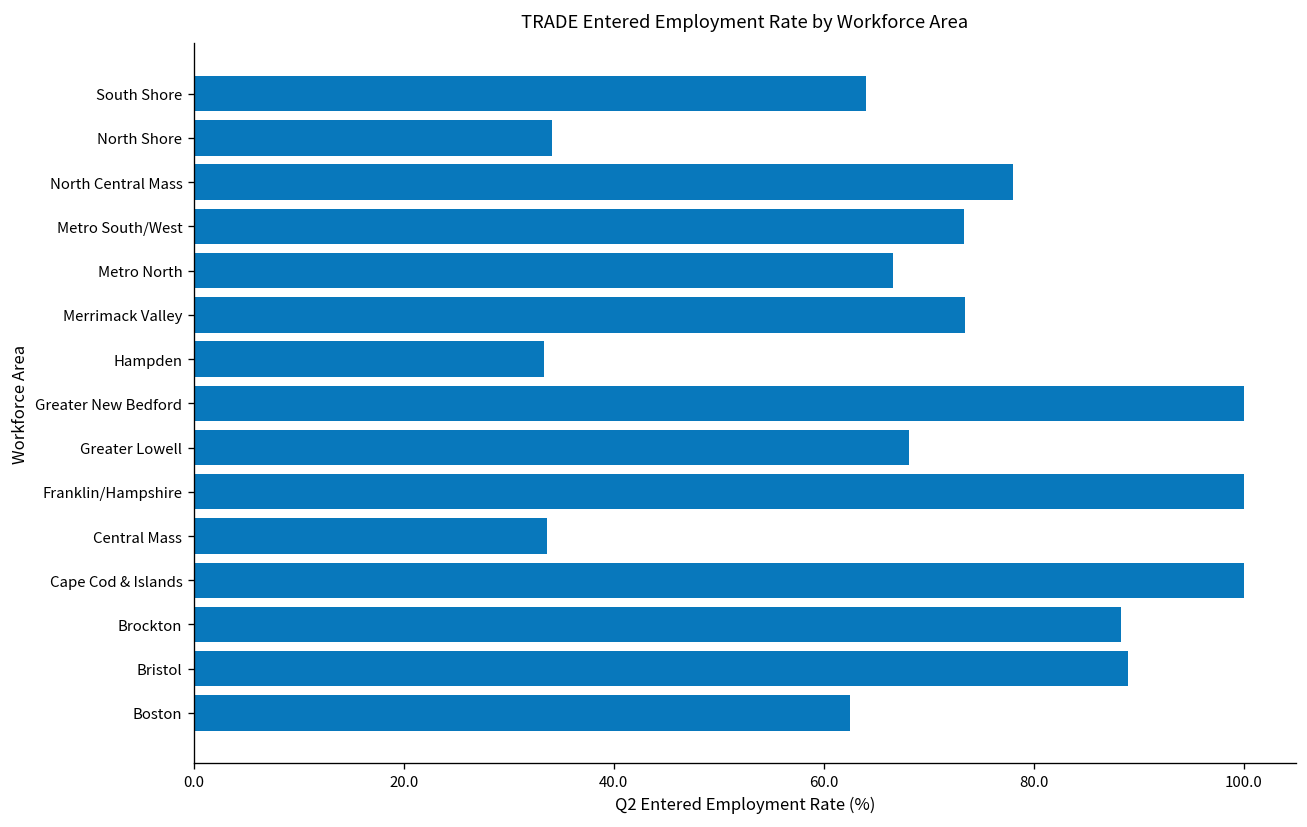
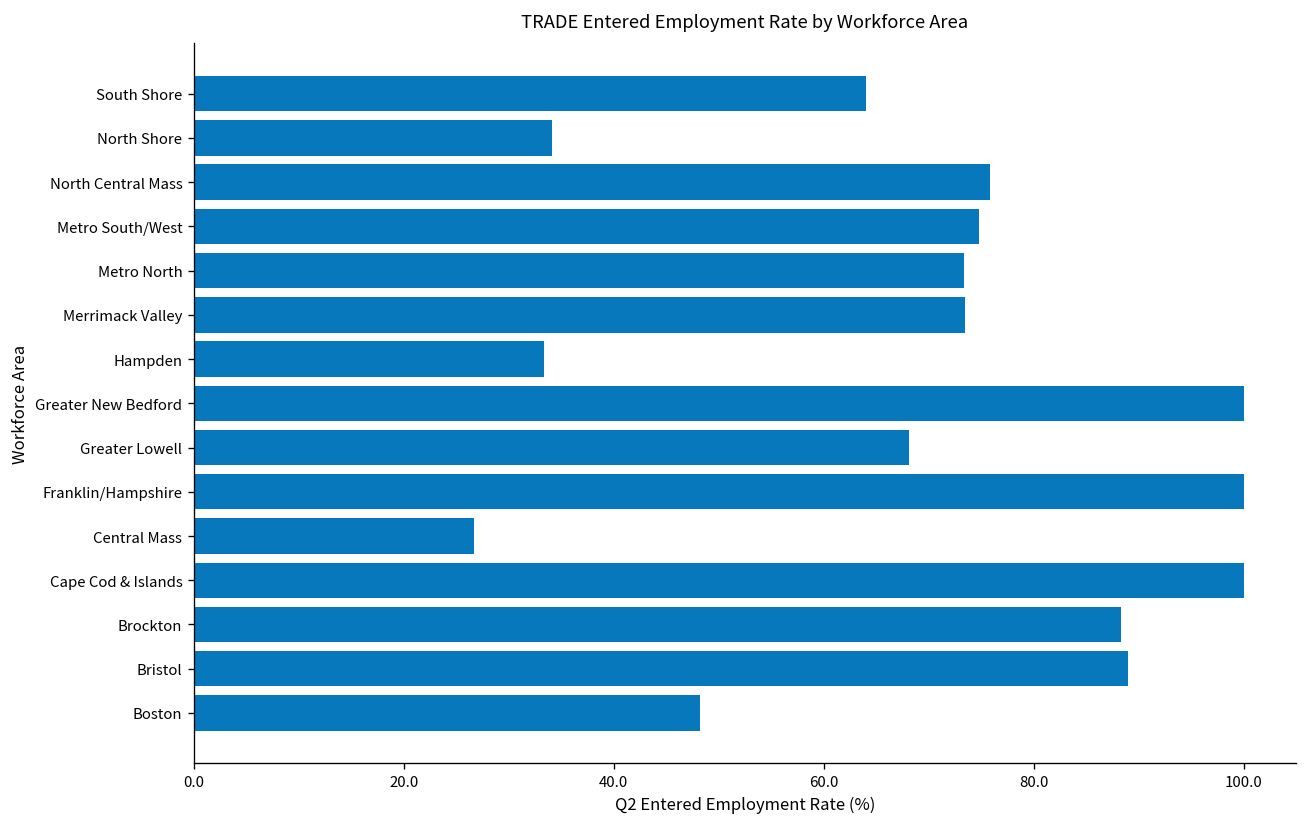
  {
    "South Shore": 64,
    "North Shore": 34,
-   "North Central Mass": 78,
-   "Metro South/West": 73,
-   "Metro North": 67,
+   "North Central Mass": 76,
+   "Metro South/West": 75,
+   "Metro North": 73,
    "Merrimack Valley": 73,
    "Hampden": 33,
    "Greater New Bedford": 100,
    "Greater Lowell": 68,
    "Franklin/Hampshire": 100,
-   "Central Mass": 34,
+   "Central Mass": 27,
    "Cape Cod & Islands": 100,
    "Brockton": 88,
    "Bristol": 89,
-   "Boston": 63
+   "Boston": 48
  }
